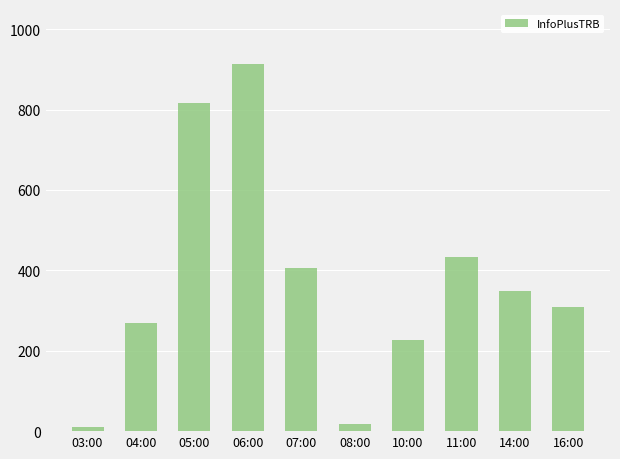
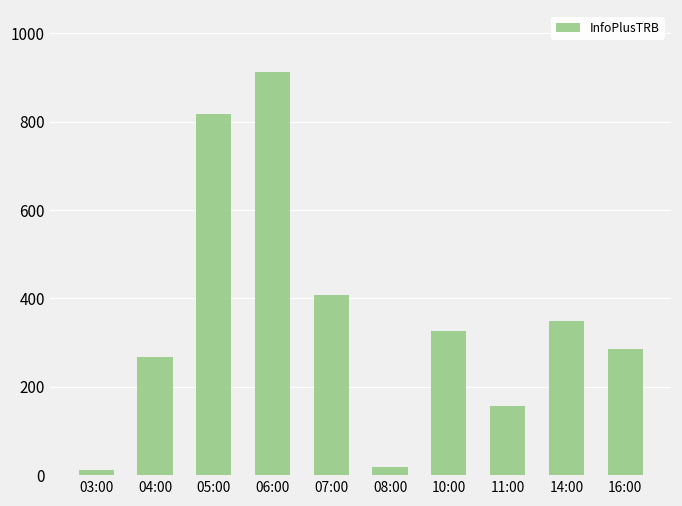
  {
    "03:00": 10,
    "04:00": 270,
    "05:00": 820,
    "06:00": 910,
    "07:00": 410,
    "08:00": 20,
-   "10:00": 230,
-   "11:00": 430,
+   "10:00": 330,
+   "11:00": 160,
    "14:00": 350,
-   "16:00": 310
+   "16:00": 290
  }
